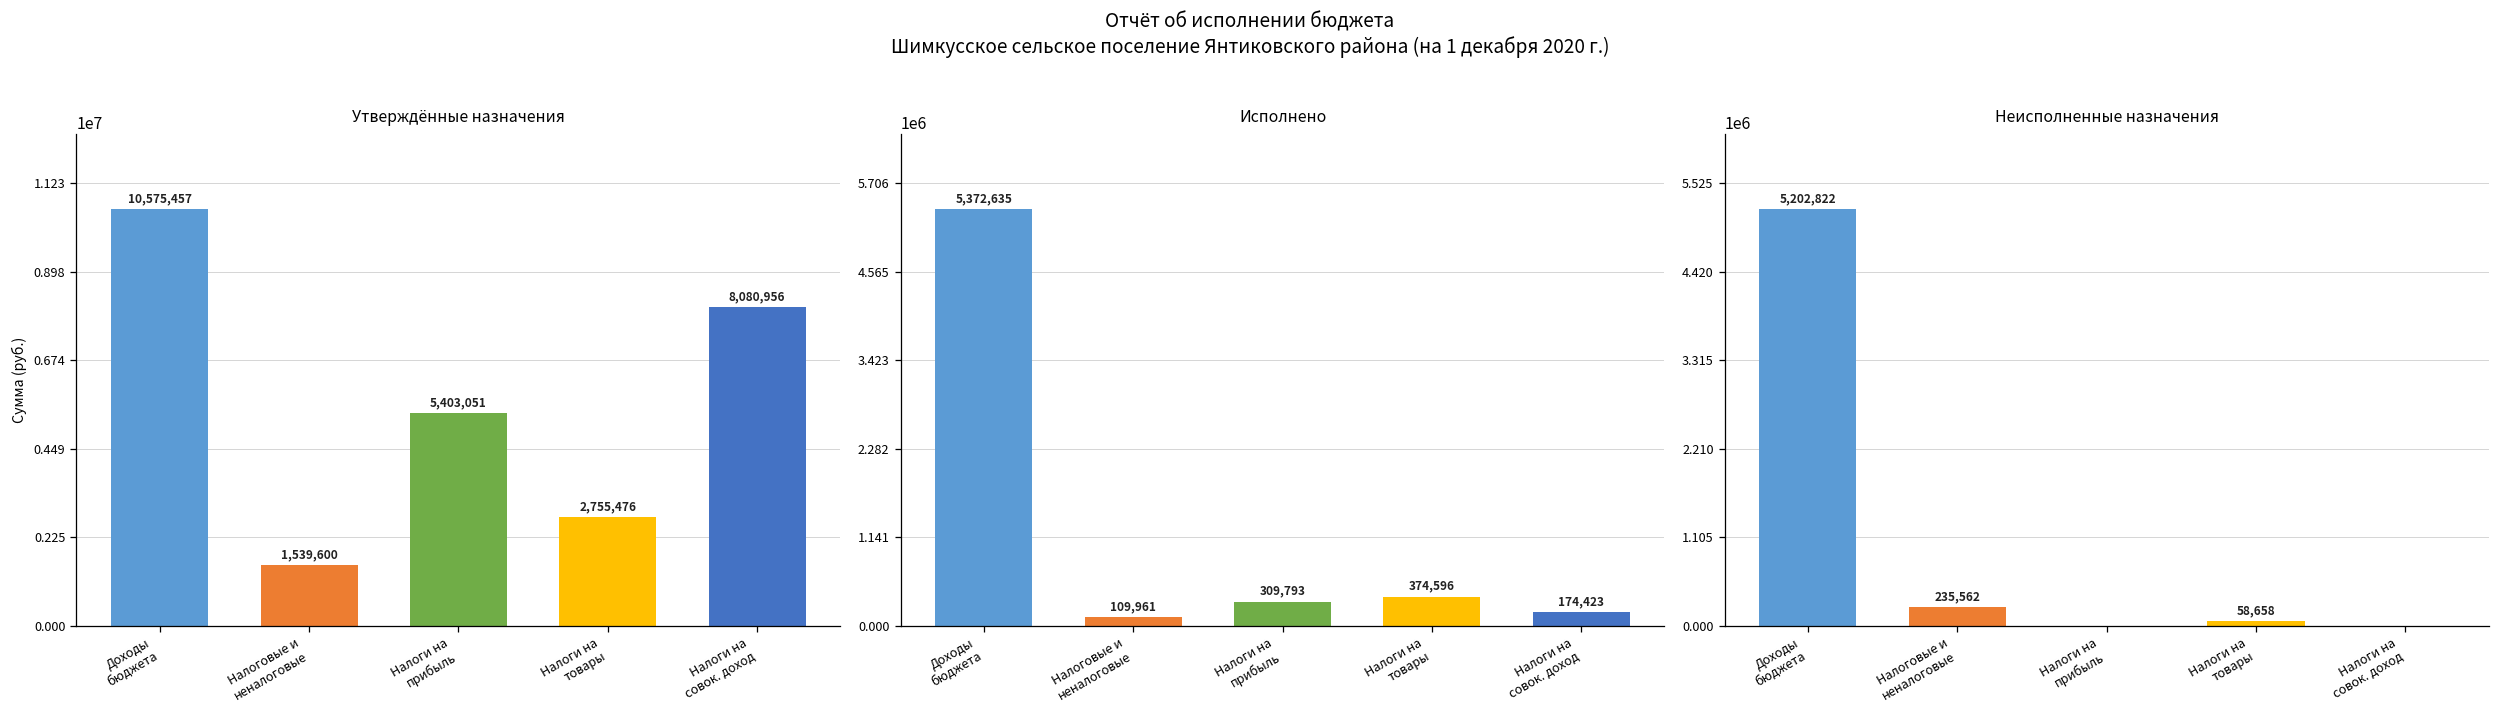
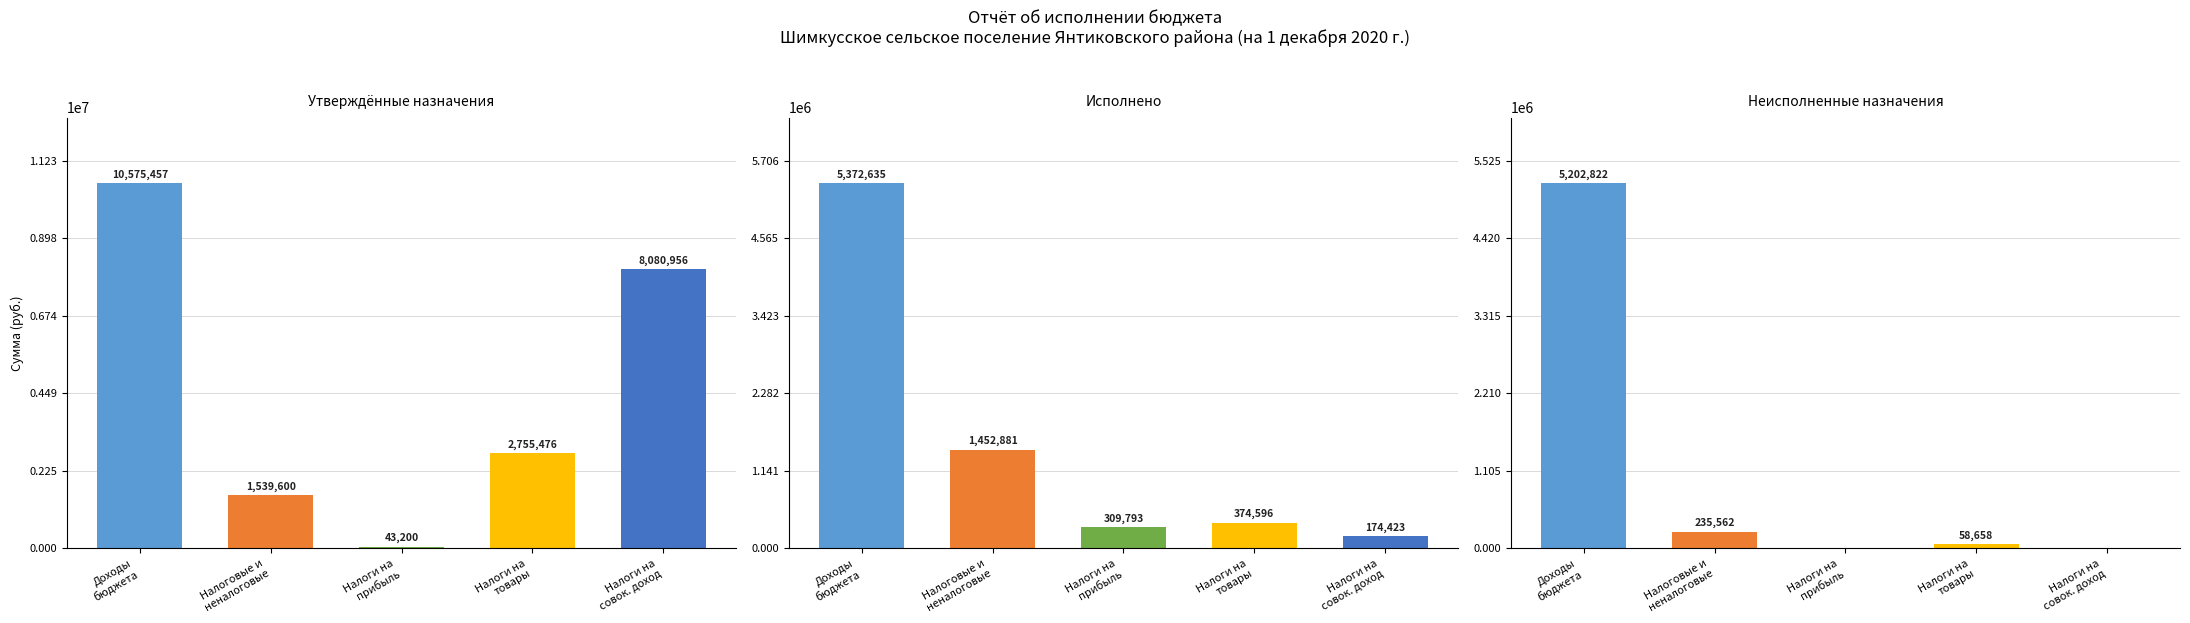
  {
    "Утверждённые назначения": {
      "Доходы бюджета": "10,575,457",
      "Налоговые и неналоговые": "1,539,600",
-     "Налоги на прибыль": "5,403,051",
+     "Налоги на прибыль": "43,200",
      "Налоги на товары": "2,755,476",
      "Налоги на совок. доход": "8,080,956"
    },
    "Исполнено": {
      "Доходы бюджета": "5,372,635",
-     "Налоговые и неналоговые": "109,961",
+     "Налоговые и неналоговые": "1,452,881",
      "Налоги на прибыль": "309,793",
      "Налоги на товары": "374,596",
      "Налоги на совок. доход": "174,423"
    },
    "Неисполненные назначения": {
      "Доходы бюджета": "5,202,822",
      "Налоговые и неналоговые": "235,562",
      "Налоги на товары": "58,658"
    }
  }
